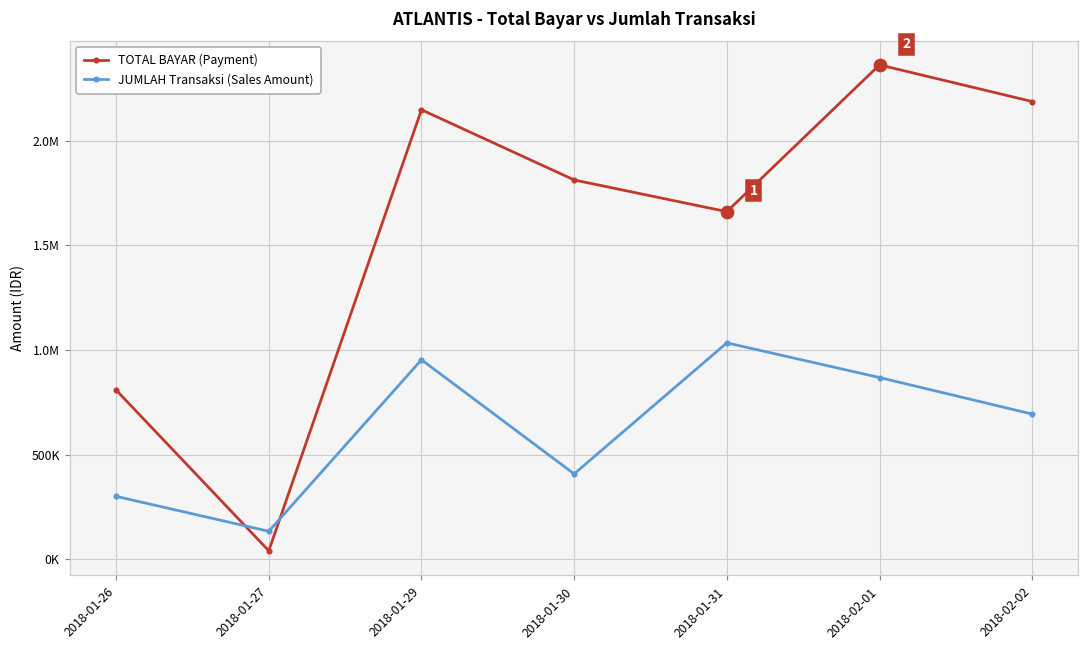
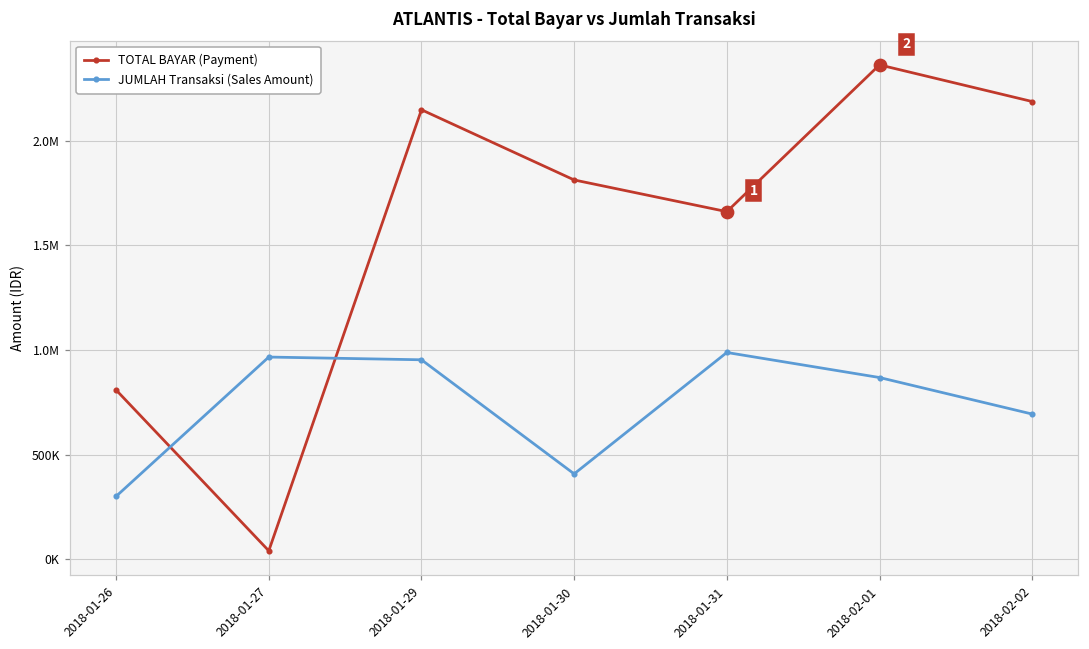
  {
    "JUMLAH Transaksi (Sales Amount)": {
      "2018-01-26": 300000,
-     "2018-01-27": 130000,
+     "2018-01-27": 970000,
      "2018-01-29": 950000,
      "2018-01-30": 410000,
-     "2018-01-31": 1030000,
+     "2018-01-31": 990000,
      "2018-02-01": 870000,
      "2018-02-02": 690000
    }
  }
